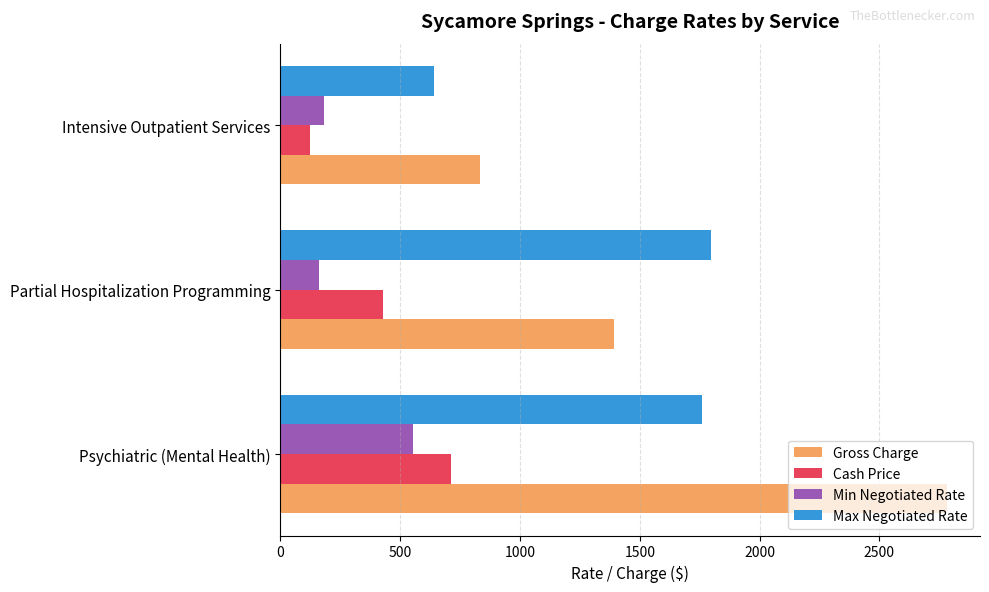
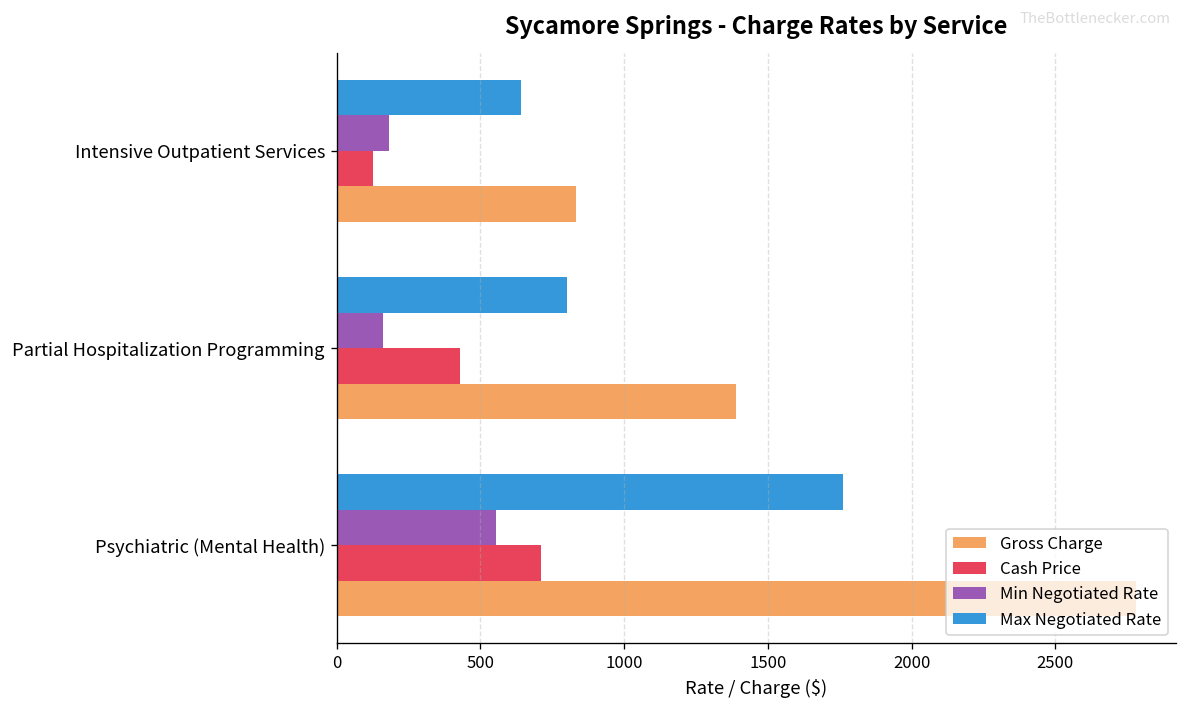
  {
    "Gross Charge": {
      "Intensive Outpatient Services": 830,
      "Partial Hospitalization Programming": 1390
    },
    "Cash Price": {
      "Intensive Outpatient Services": 130,
      "Partial Hospitalization Programming": 430,
      "Psychiatric (Mental Health)": 710
    },
    "Min Negotiated Rate": {
      "Intensive Outpatient Services": 180,
      "Partial Hospitalization Programming": 160,
      "Psychiatric (Mental Health)": 550
    },
    "Max Negotiated Rate": {
      "Intensive Outpatient Services": 640,
-     "Partial Hospitalization Programming": 1800,
+     "Partial Hospitalization Programming": 800,
      "Psychiatric (Mental Health)": 1760
    }
  }
